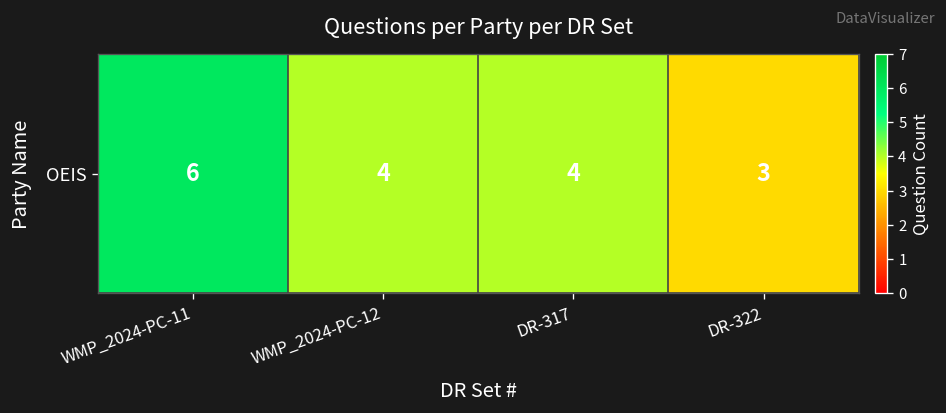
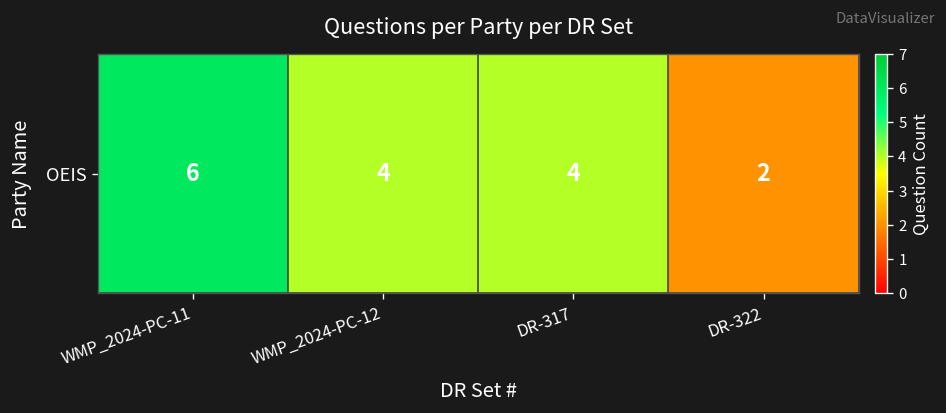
  {
    "OEIS": {
      "WMP_2024-PC-11": 6,
      "WMP_2024-PC-12": 4,
      "DR-317": 4,
-     "DR-322": 3
+     "DR-322": 2
    }
  }
